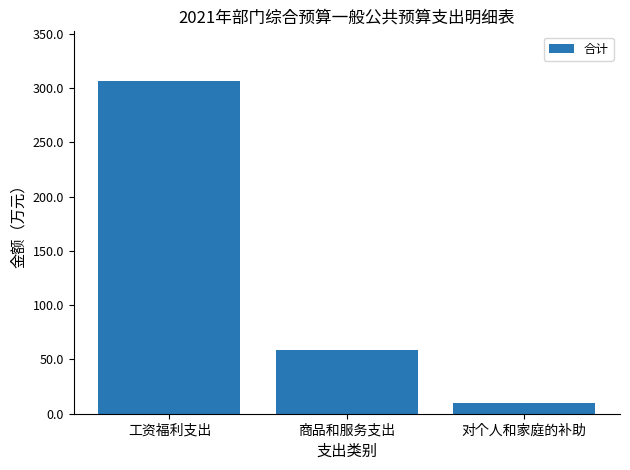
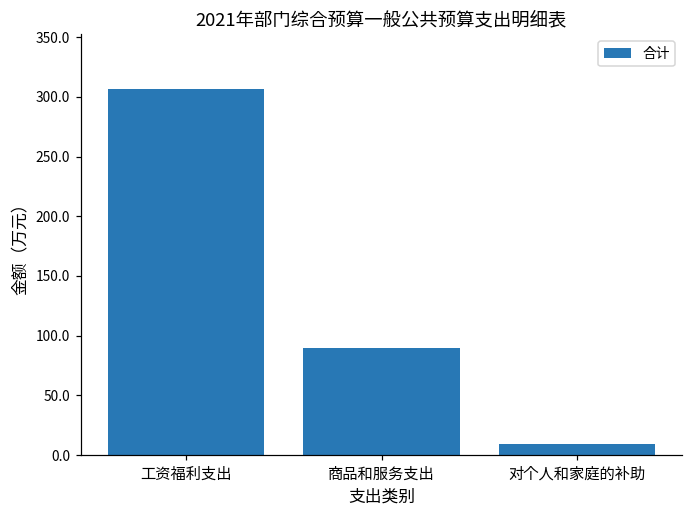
  {
    "工资福利支出": 306,
-   "商品和服务支出": 59,
+   "商品和服务支出": 89,
    "对个人和家庭的补助": 9
  }
